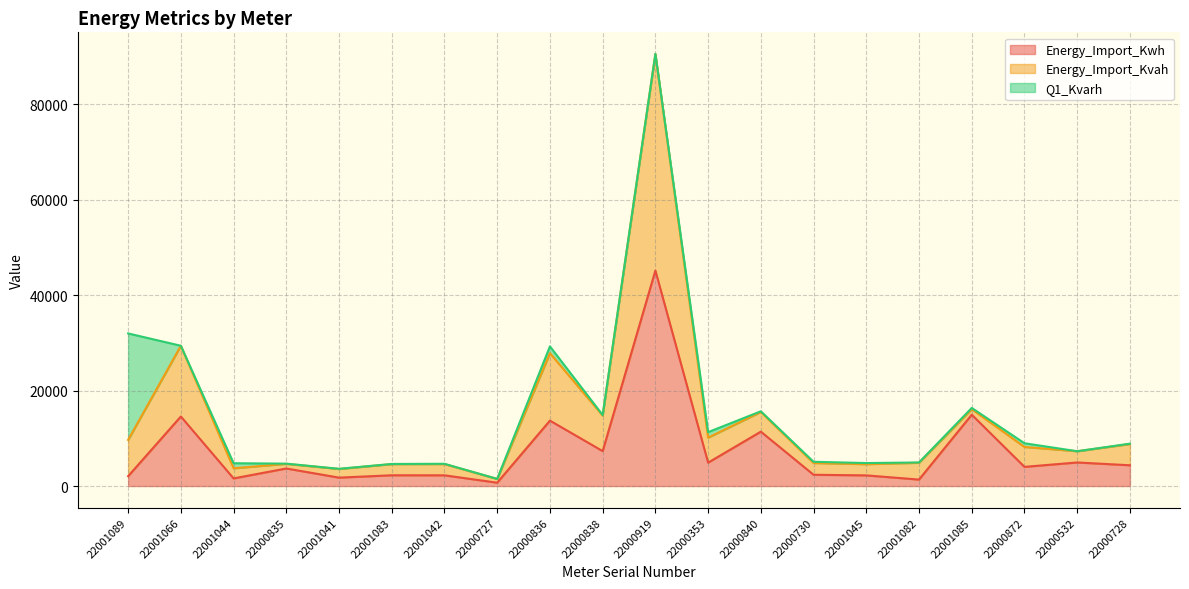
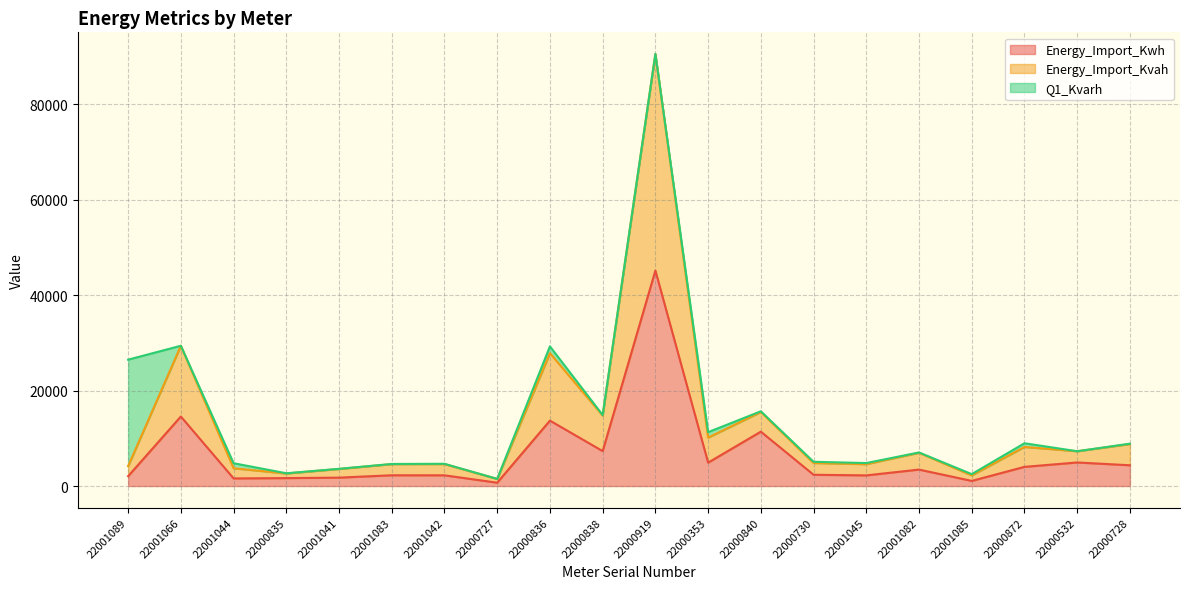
  {
    "Energy_Import_Kwh": {
      "22001089": 2000,
      "22001066": 15000,
      "22001044": 2000,
-     "22000835": 4000,
+     "22000835": 2000,
      "22001041": 2000,
      "22001083": 2000,
      "22001042": 2000,
      "22000727": 1000,
      "22000836": 14000,
      "22000838": 7000,
      "22000919": 45000,
      "22000353": 5000,
      "22000840": 11000,
      "22000730": 2000,
      "22001045": 2000,
-     "22001082": 1000,
-     "22001085": 15000,
+     "22001082": 3000,
+     "22001085": 1000,
      "22000872": 4000,
      "22000532": 5000,
      "22000728": 4000
    },
    "Energy_Import_Kvah": {
-     "22001089": 8000,
+     "22001089": 2000,
      "22001044": 2000,
      "22000836": 14000,
      "22000353": 5000,
      "22000872": 4000
    },
    "Q1_Kvarh": {
      "22001089": 22000,
      "22001044": 1000,
      "22000836": 1000,
      "22000353": 1000,
      "22000872": 1000
    }
  }
